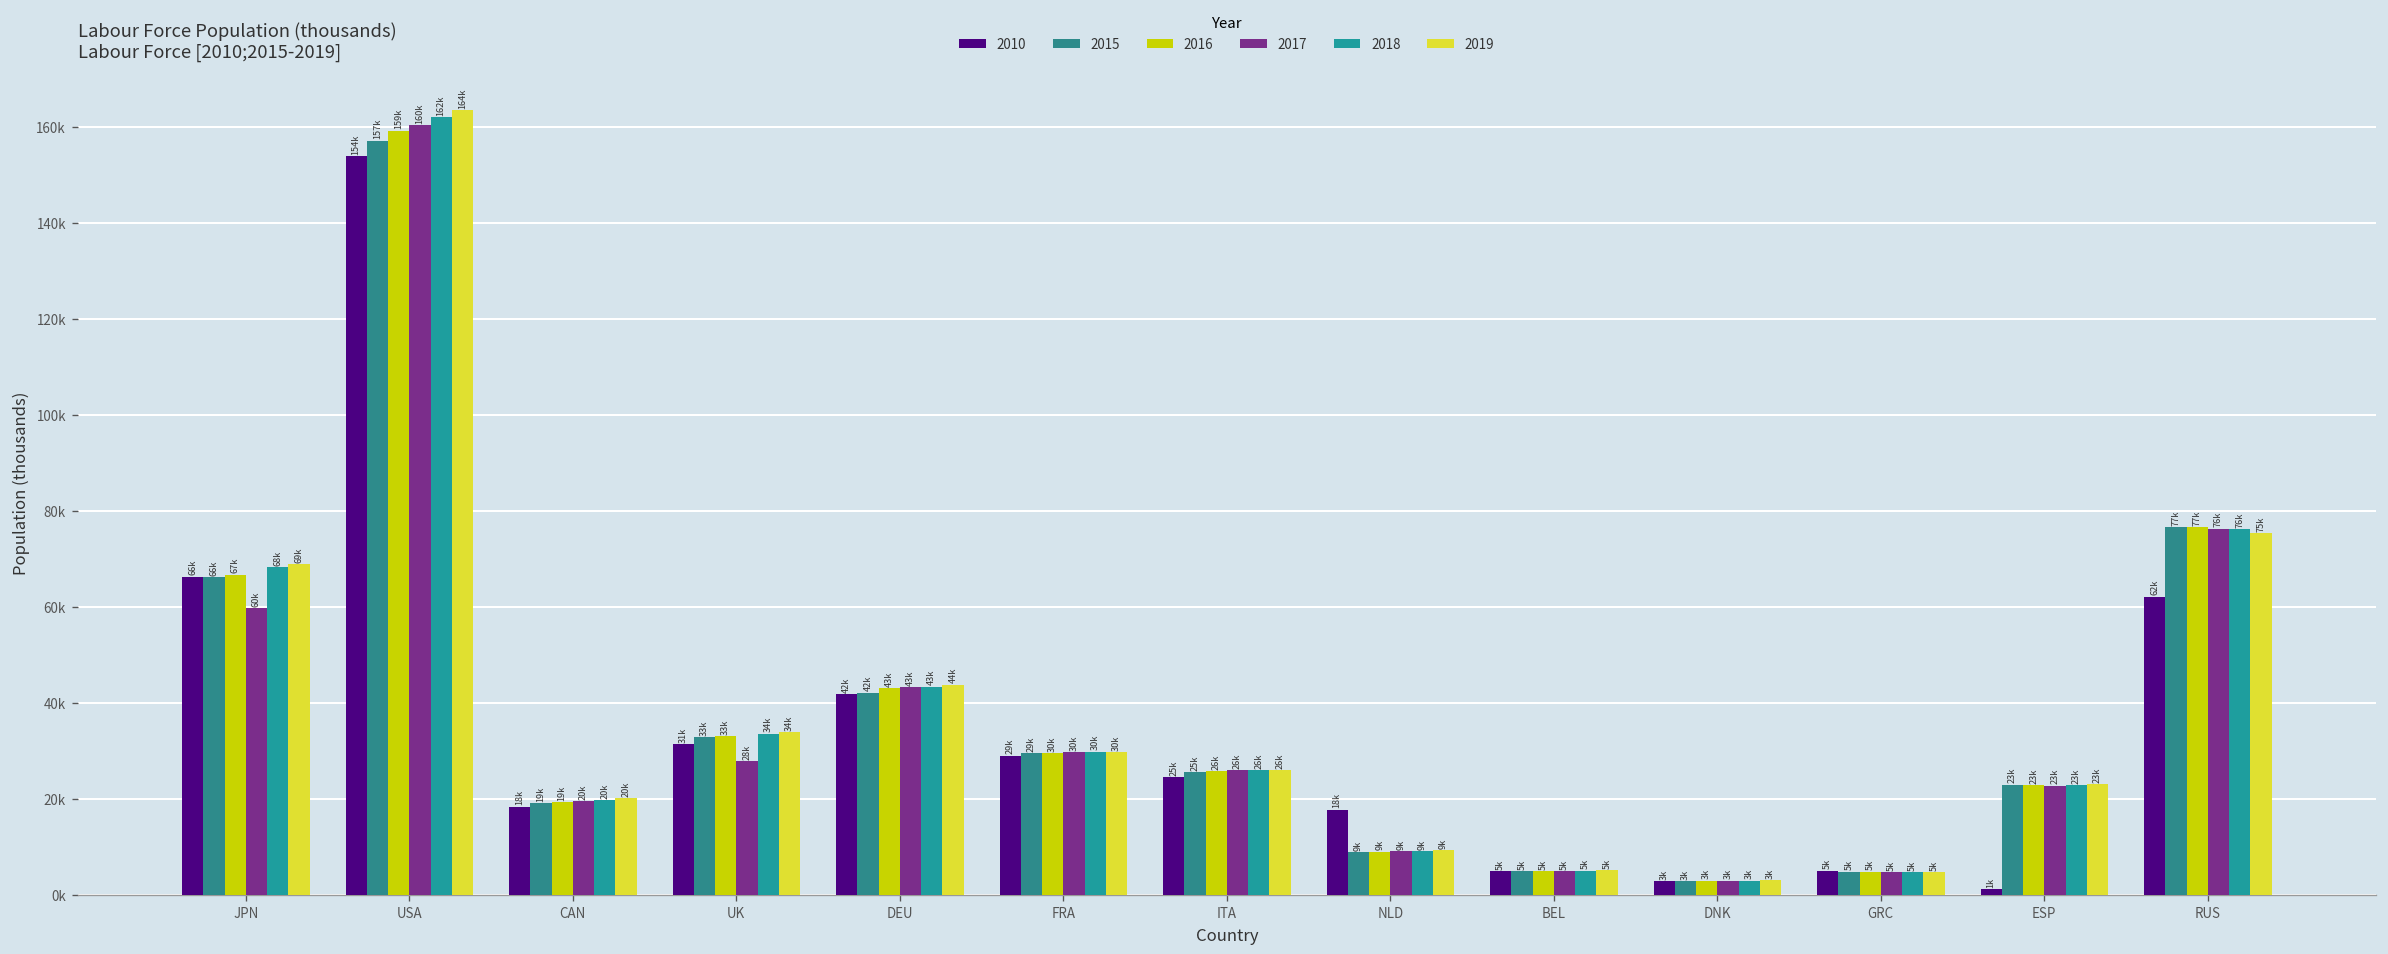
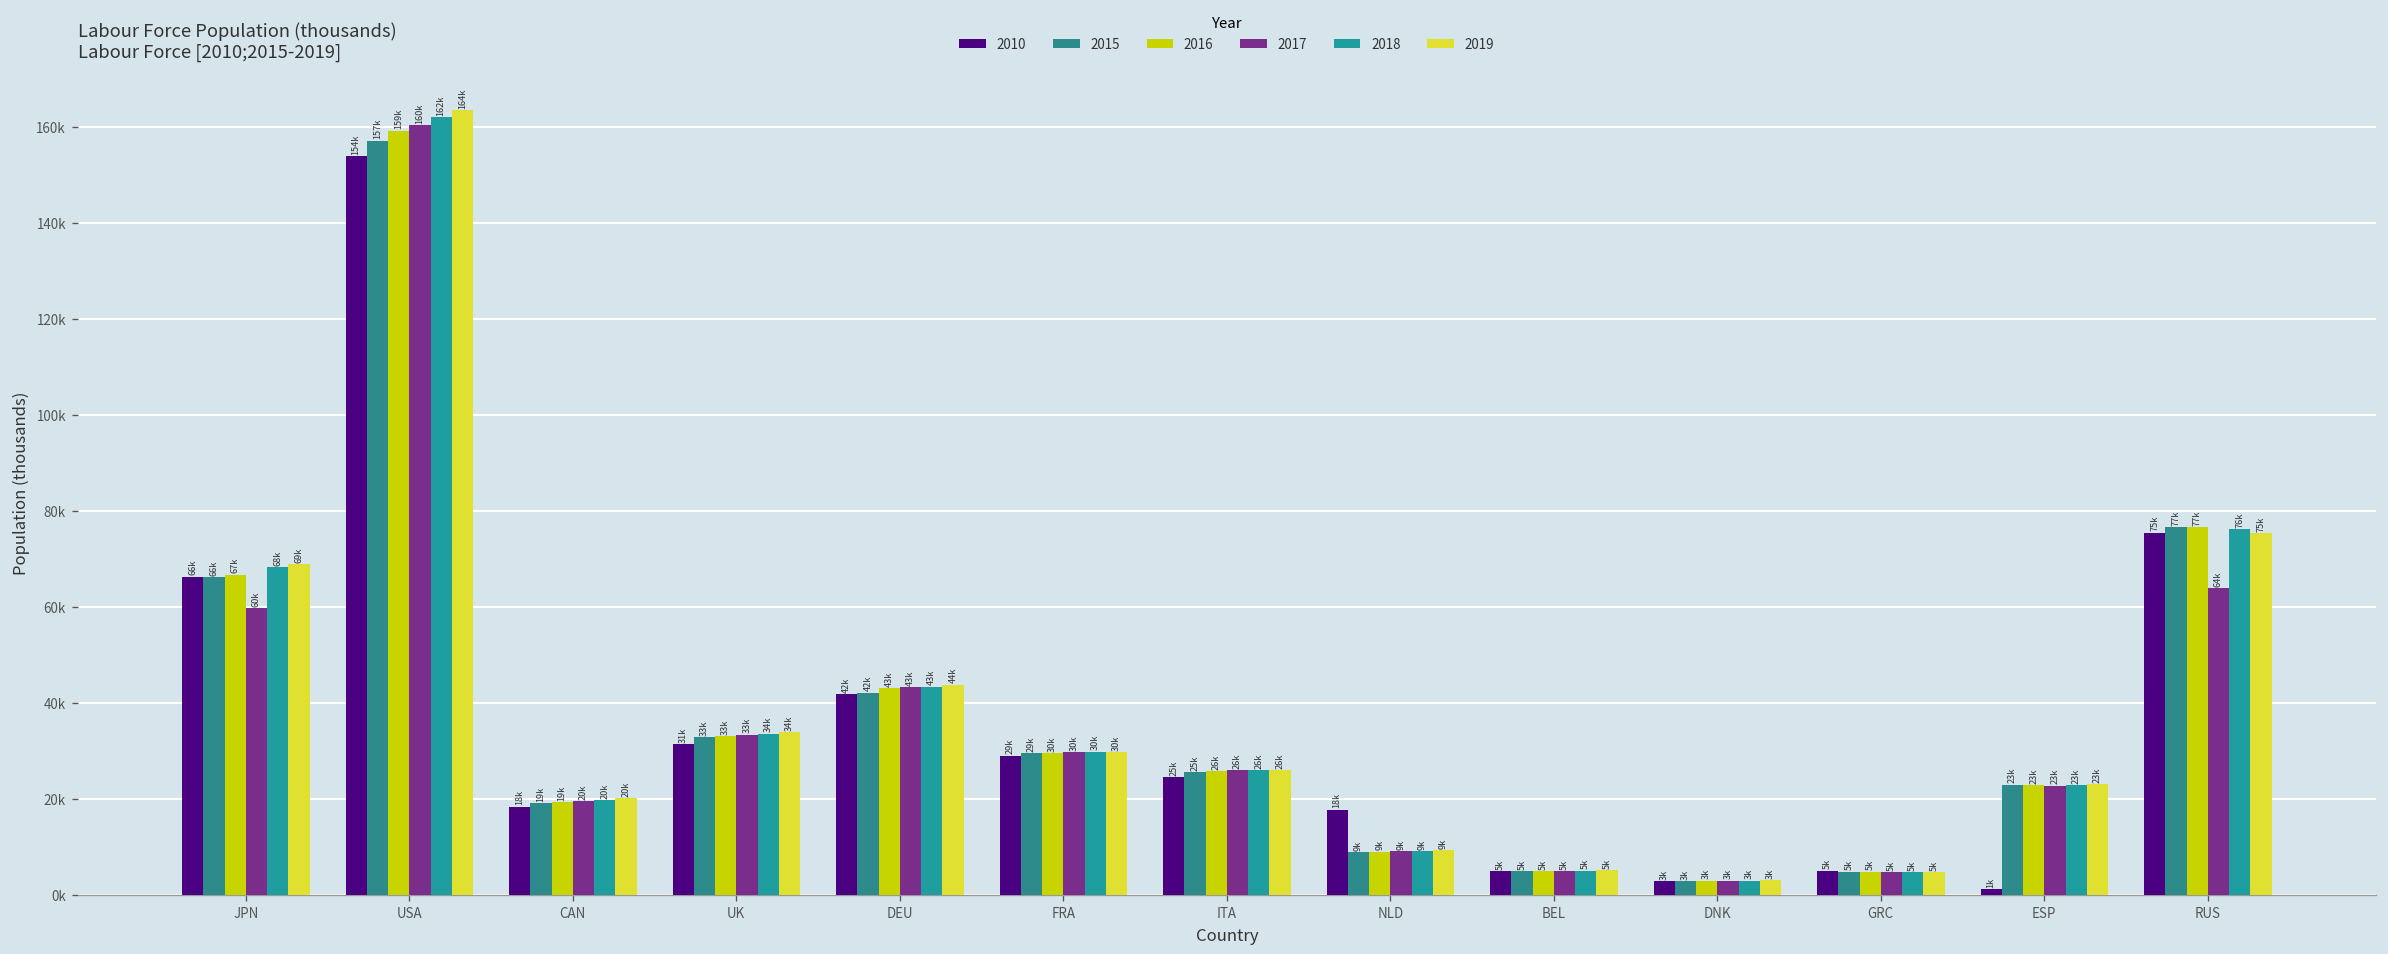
  {
    "2010": {
      "JPN": "66k",
      "USA": "154k",
      "CAN": "18k",
      "UK": "31k",
      "DEU": "42k",
      "FRA": "29k",
      "ITA": "25k",
      "NLD": "18k",
      "BEL": "5k",
      "DNK": "3k",
      "GRC": "5k",
      "ESP": "1k",
-     "RUS": "62k"
+     "RUS": "75k"
    },
    "2017": {
      "JPN": "60k",
      "USA": "160k",
      "CAN": "20k",
-     "UK": "28k",
+     "UK": "33k",
      "DEU": "43k",
      "FRA": "30k",
      "ITA": "26k",
      "NLD": "9k",
      "BEL": "5k",
      "DNK": "3k",
      "GRC": "5k",
      "ESP": "23k",
-     "RUS": "76k"
+     "RUS": "64k"
    }
  }
